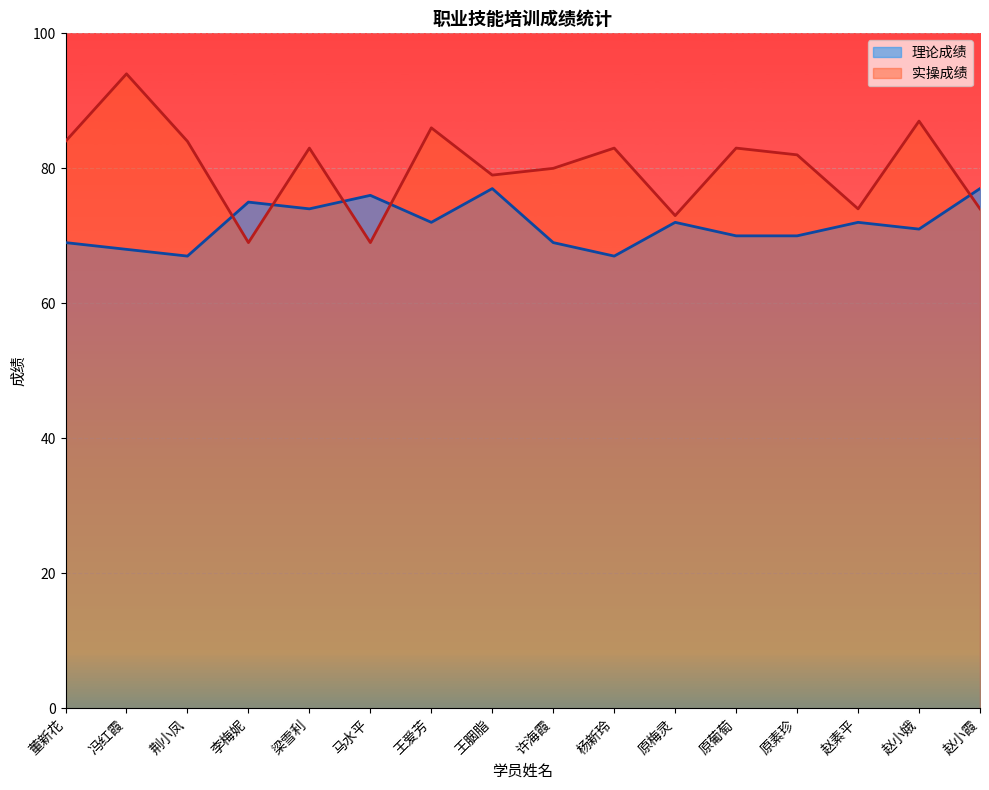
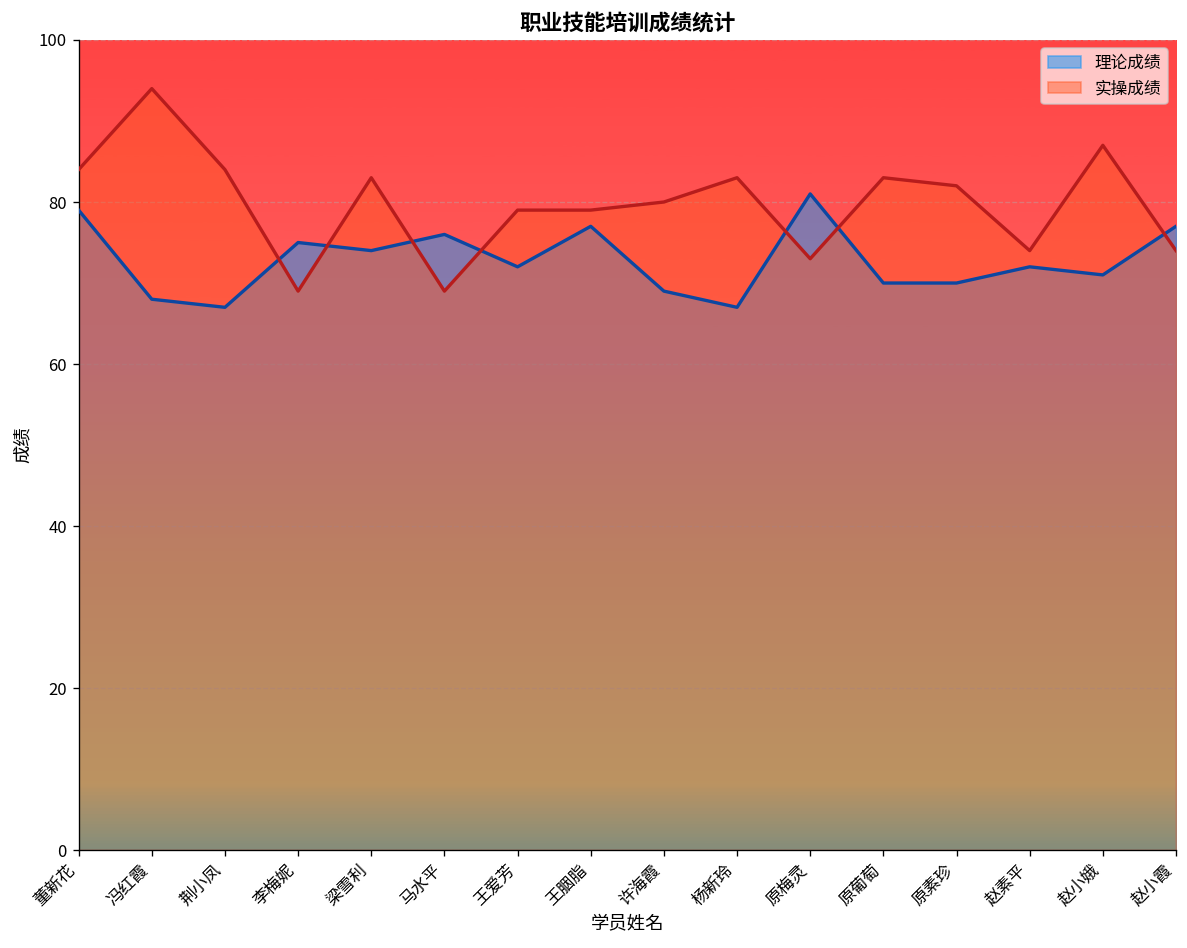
  {
    "理论成绩": {
-     "董新花": 69,
+     "董新花": 79,
      "冯红霞": 68,
      "荆小凤": 67,
      "李梅妮": 75,
      "梁雪利": 74,
      "马水平": 76,
      "王爱芳": 72,
      "王胭脂": 77,
      "许海霞": 69,
      "杨新玲": 67,
-     "原梅灵": 72,
+     "原梅灵": 81,
      "原葡萄": 70,
      "原素珍": 70,
      "赵素平": 72,
      "赵小娥": 71,
      "赵小霞": 77
    },
    "实操成绩": {
      "董新花": 84,
      "冯红霞": 94,
      "荆小凤": 84,
      "李梅妮": 69,
      "梁雪利": 83,
      "马水平": 69,
-     "王爱芳": 86,
+     "王爱芳": 79,
      "王胭脂": 79,
      "许海霞": 80,
      "杨新玲": 83,
      "原梅灵": 73,
      "原葡萄": 83,
      "原素珍": 82,
      "赵素平": 74,
      "赵小娥": 87,
      "赵小霞": 74
    }
  }
